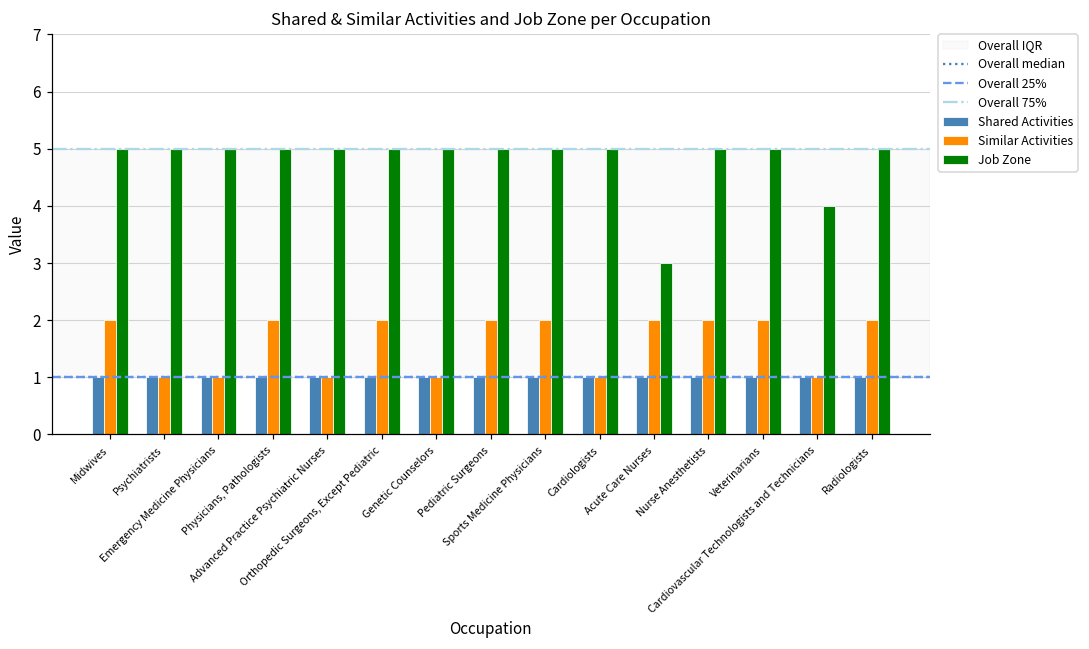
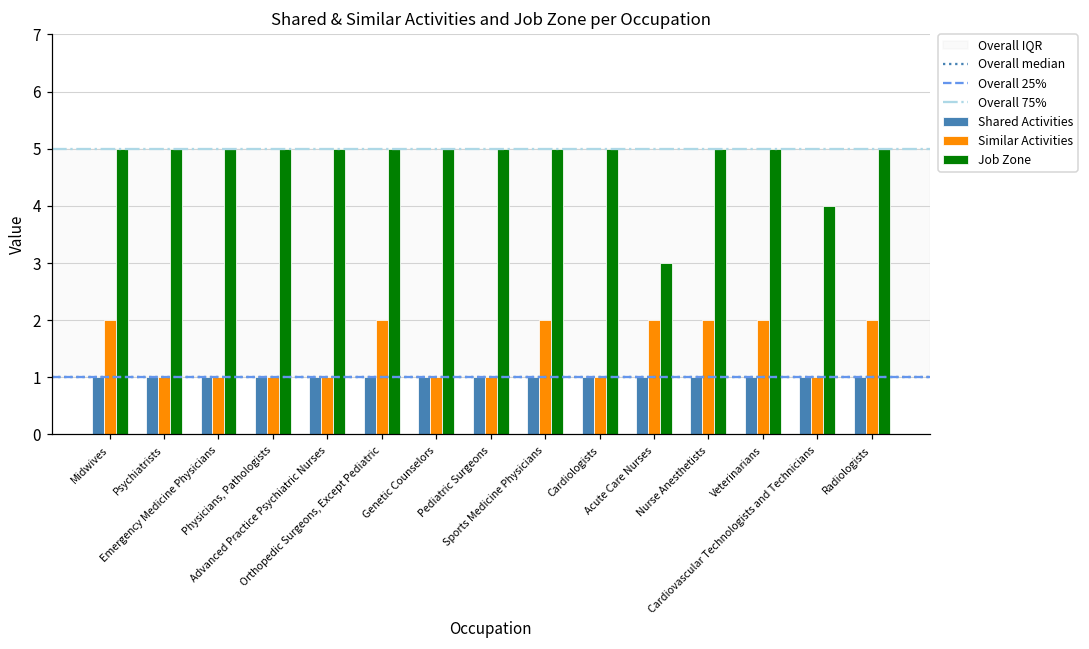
  {
    "Shared Activities": {
      "Midwives": 1,
      "Psychiatrists": 1,
      "Emergency Medicine Physicians": 1,
      "Physicians, Pathologists": 1,
      "Advanced Practice Psychiatric Nurses": 1,
      "Orthopedic Surgeons, Except Pediatric": 1,
      "Genetic Counselors": 1,
      "Pediatric Surgeons": 1,
      "Sports Medicine Physicians": 1,
      "Cardiologists": 1,
      "Acute Care Nurses": 1,
      "Nurse Anesthetists": 1,
      "Veterinarians": 1,
      "Cardiovascular Technologists and Technicians": 1,
      "Radiologists": 1
    },
    "Similar Activities": {
      "Midwives": 2,
      "Psychiatrists": 1,
      "Emergency Medicine Physicians": 1,
-     "Physicians, Pathologists": 2,
+     "Physicians, Pathologists": 1,
      "Advanced Practice Psychiatric Nurses": 1,
      "Orthopedic Surgeons, Except Pediatric": 2,
      "Genetic Counselors": 1,
-     "Pediatric Surgeons": 2,
+     "Pediatric Surgeons": 1,
      "Sports Medicine Physicians": 2,
      "Cardiologists": 1,
      "Acute Care Nurses": 2,
      "Nurse Anesthetists": 2,
      "Veterinarians": 2,
      "Cardiovascular Technologists and Technicians": 1,
      "Radiologists": 2
    },
    "Job Zone": {
      "Midwives": 5,
      "Psychiatrists": 5,
      "Emergency Medicine Physicians": 5,
      "Physicians, Pathologists": 5,
      "Advanced Practice Psychiatric Nurses": 5,
      "Orthopedic Surgeons, Except Pediatric": 5,
      "Genetic Counselors": 5,
      "Pediatric Surgeons": 5,
      "Sports Medicine Physicians": 5,
      "Cardiologists": 5,
      "Acute Care Nurses": 3,
      "Nurse Anesthetists": 5,
      "Veterinarians": 5,
      "Cardiovascular Technologists and Technicians": 4,
      "Radiologists": 5
    }
  }
